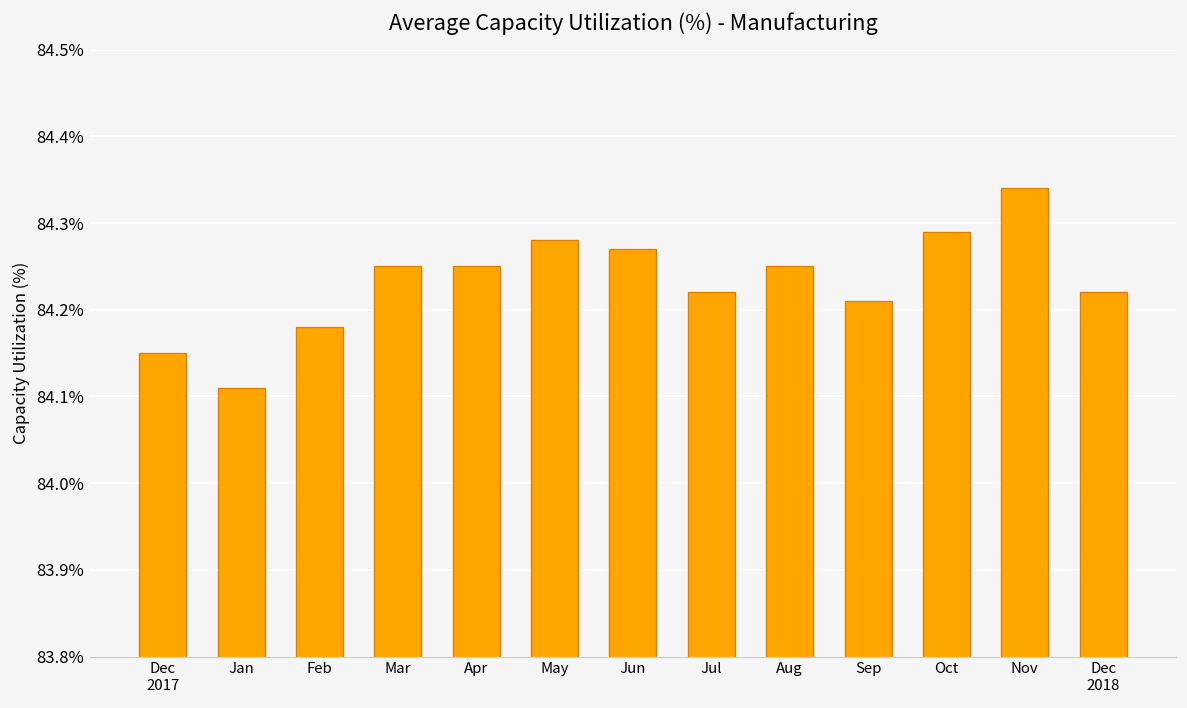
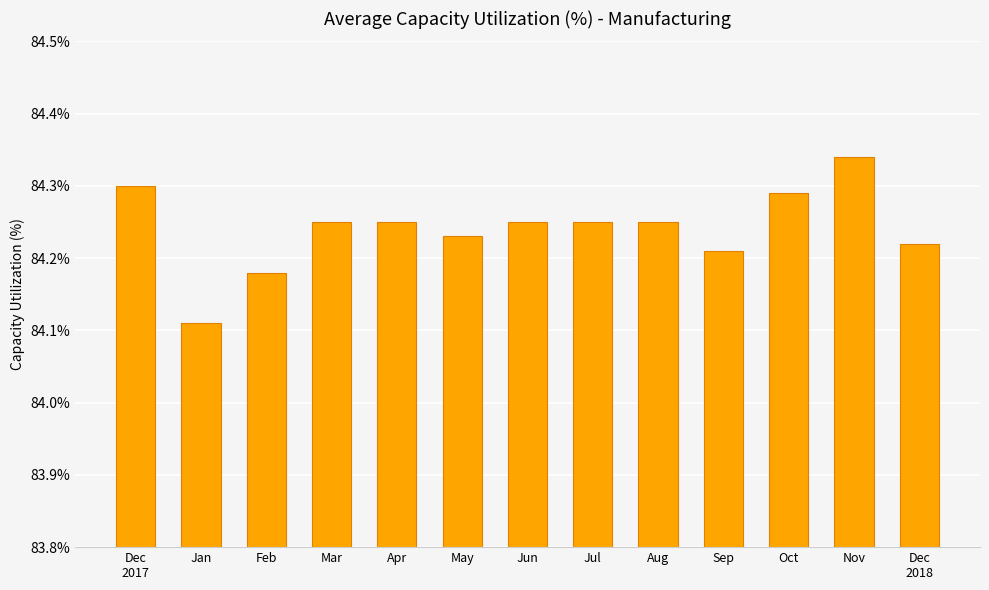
  {
-   "Dec 2017": "84.15%",
+   "Dec 2017": "84.30%",
    "Jan": "84.11%",
    "Feb": "84.18%",
    "Mar": "84.25%",
    "Apr": "84.25%",
-   "May": "84.28%",
-   "Jun": "84.27%",
-   "Jul": "84.22%",
+   "May": "84.23%",
+   "Jun": "84.25%",
+   "Jul": "84.25%",
    "Aug": "84.25%",
    "Sep": "84.21%",
    "Oct": "84.29%",
    "Nov": "84.34%",
    "Dec 2018": "84.22%"
  }
